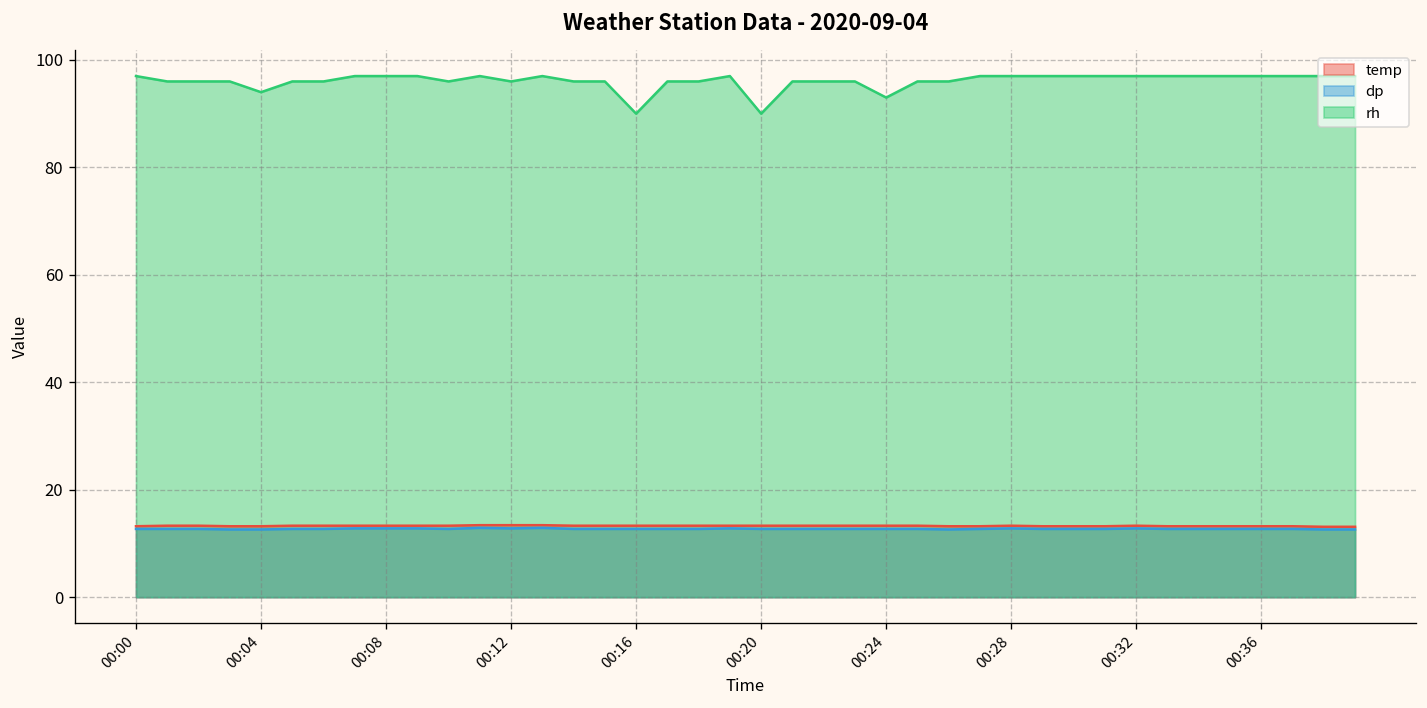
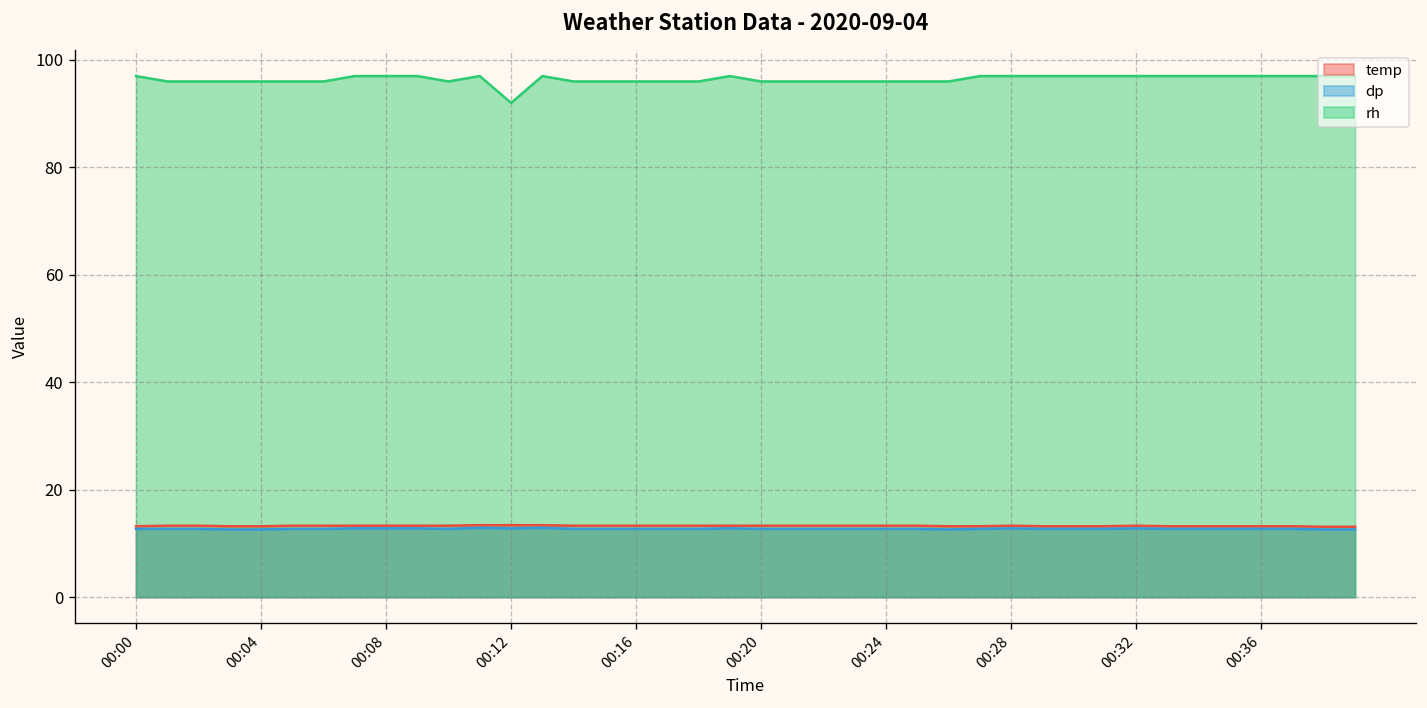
  {
    "temp": {
      "00:04": 13,
      "00:12": 13,
      "00:16": 13,
      "00:20": 13,
      "00:24": 13
    },
    "dp": {
      "00:04": 13,
      "00:12": 13,
      "00:16": 13,
      "00:20": 13,
      "00:24": 13
    },
    "rh": {
      "00:00": 97,
-     "00:04": 94,
+     "00:04": 96,
      "00:08": 97,
-     "00:12": 96,
-     "00:16": 90,
-     "00:20": 90,
-     "00:24": 93,
+     "00:12": 92,
+     "00:16": 96,
+     "00:20": 96,
+     "00:24": 96,
      "00:28": 97,
      "00:32": 97,
      "00:36": 97
    }
  }
